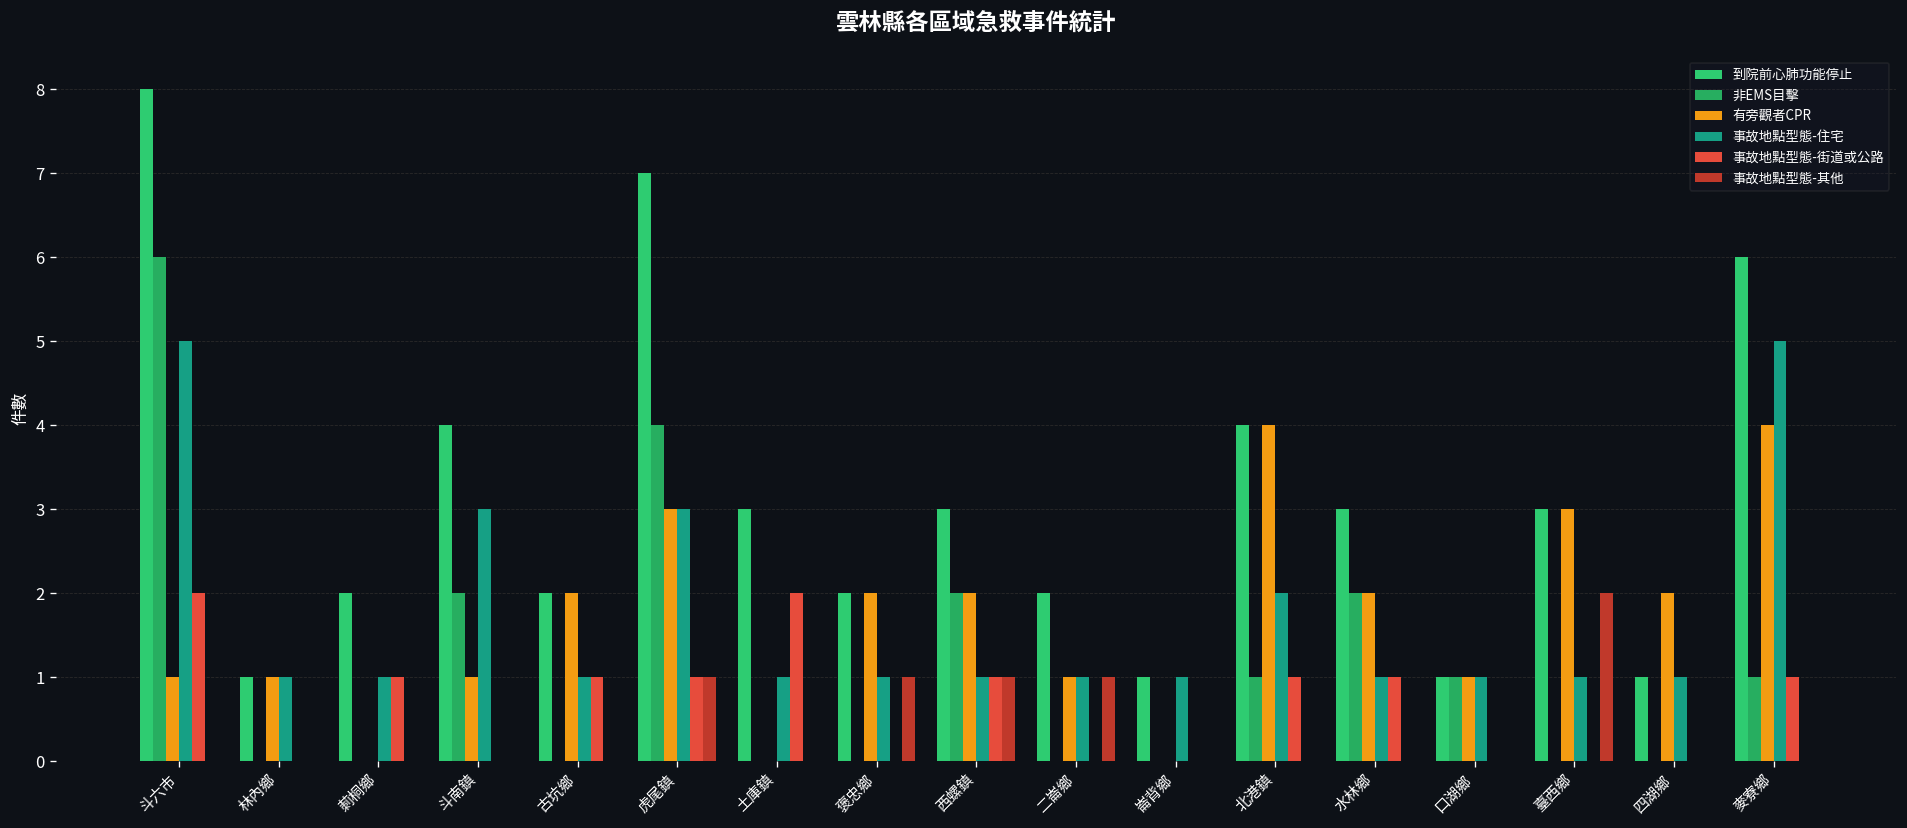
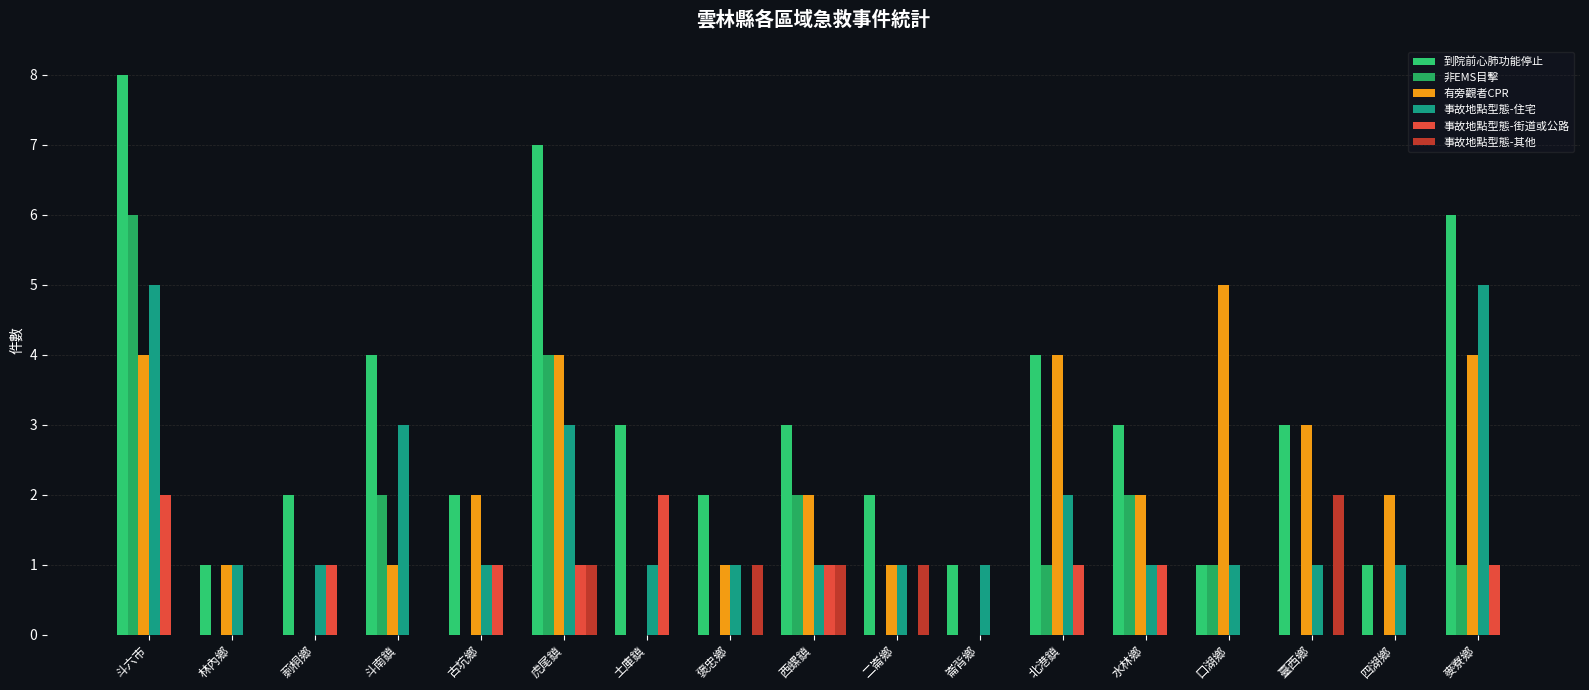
  {
    "有旁觀者CPR": {
-     "斗六市": 1,
+     "斗六市": 4,
      "林內鄉": 1,
      "莿桐鄉": 0,
      "斗南鎮": 1,
      "古坑鄉": 2,
-     "虎尾鎮": 3,
+     "虎尾鎮": 4,
      "土庫鎮": 0,
-     "褒忠鄉": 2,
+     "褒忠鄉": 1,
      "西螺鎮": 2,
      "二崙鄉": 1,
      "崙背鄉": 0,
      "北港鎮": 4,
      "水林鄉": 2,
-     "口湖鄉": 1,
+     "口湖鄉": 5,
      "臺西鄉": 3,
      "四湖鄉": 2,
      "麥寮鄉": 4
    }
  }
